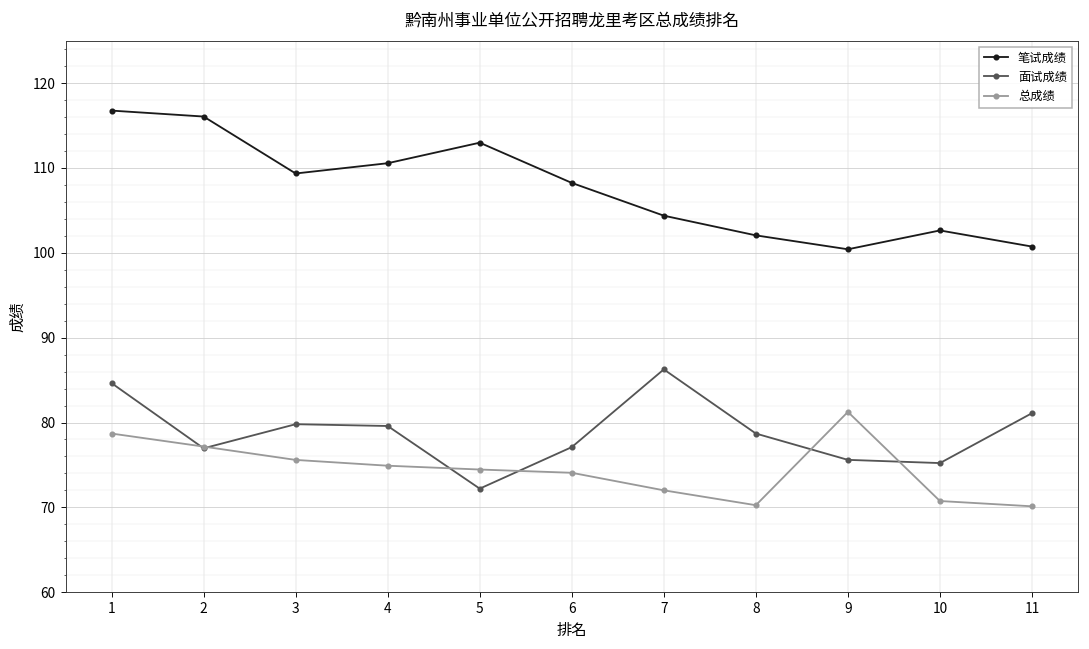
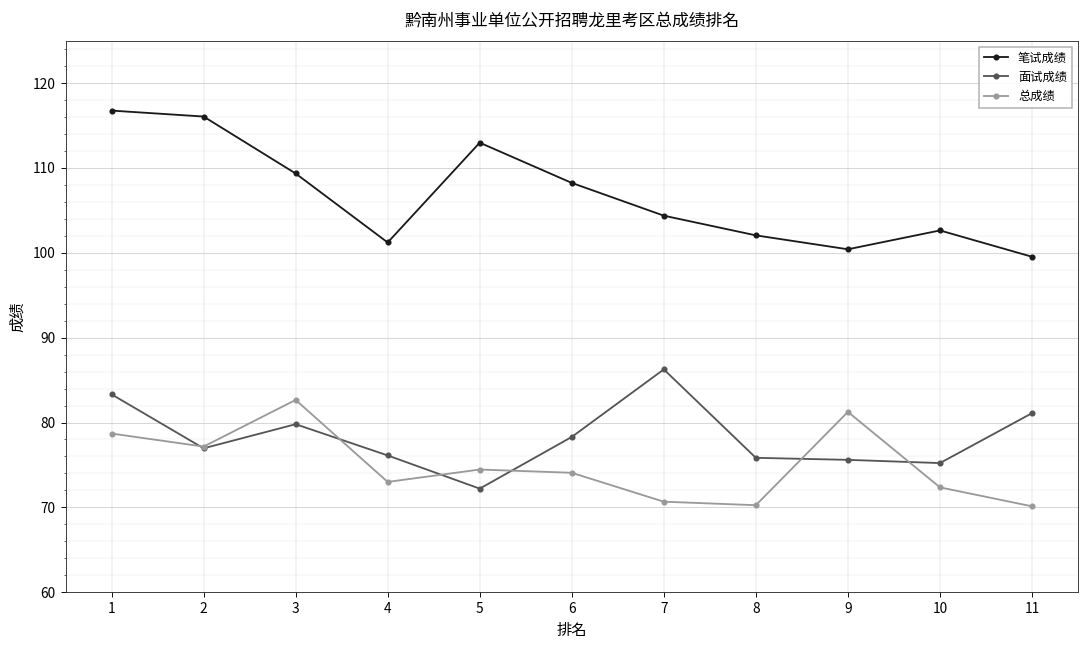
  {
    "笔试成绩": {
      "1": 117,
      "2": 116,
      "3": 109,
-     "4": 111,
+     "4": 101,
      "5": 113,
      "6": 108,
      "7": 104,
      "8": 102,
      "9": 100,
      "10": 103,
-     "11": 101
+     "11": 100
    },
    "面试成绩": {
-     "1": 85,
+     "1": 83,
      "3": 80,
-     "4": 80,
+     "4": 76,
      "5": 72,
-     "6": 77,
+     "6": 78,
      "7": 86,
-     "8": 79,
+     "8": 76,
      "9": 76,
      "10": 75,
      "11": 81
    },
    "总成绩": {
      "1": 79,
-     "3": 76,
-     "4": 75,
+     "3": 83,
+     "4": 73,
      "5": 74,
      "6": 74,
-     "7": 72,
+     "7": 71,
      "8": 70,
      "9": 81,
-     "10": 71,
+     "10": 72,
      "11": 70
    }
  }
